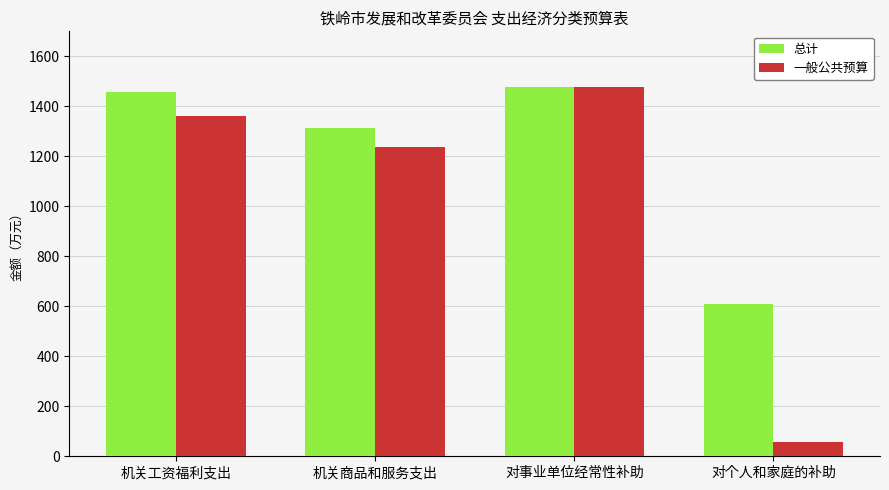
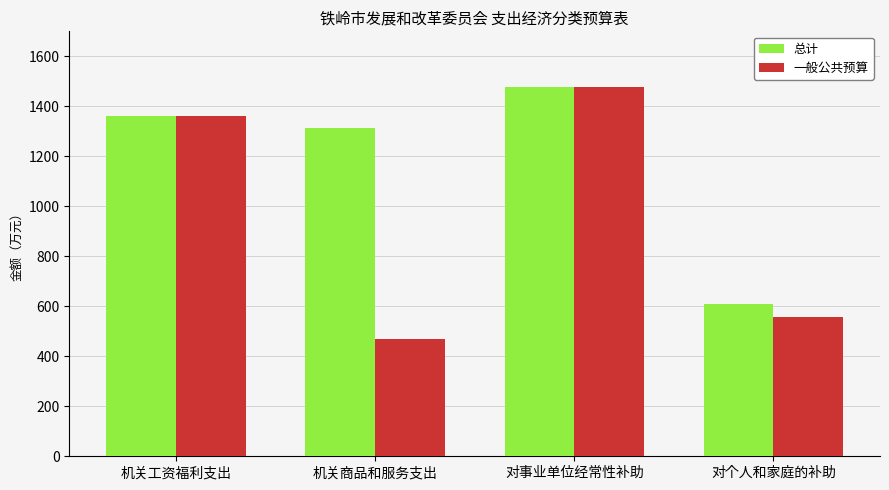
  {
    "总计": {
-     "机关工资福利支出": 1460,
+     "机关工资福利支出": 1360,
      "机关商品和服务支出": 1310,
      "对事业单位经常性补助": 1480,
      "对个人和家庭的补助": 610
    },
    "一般公共预算": {
      "机关工资福利支出": 1360,
-     "机关商品和服务支出": 1240,
+     "机关商品和服务支出": 470,
      "对事业单位经常性补助": 1480,
-     "对个人和家庭的补助": 60
+     "对个人和家庭的补助": 560
    }
  }
